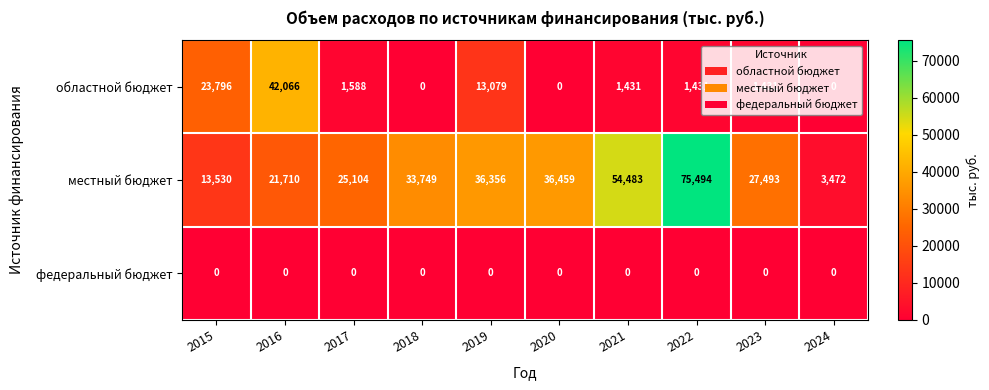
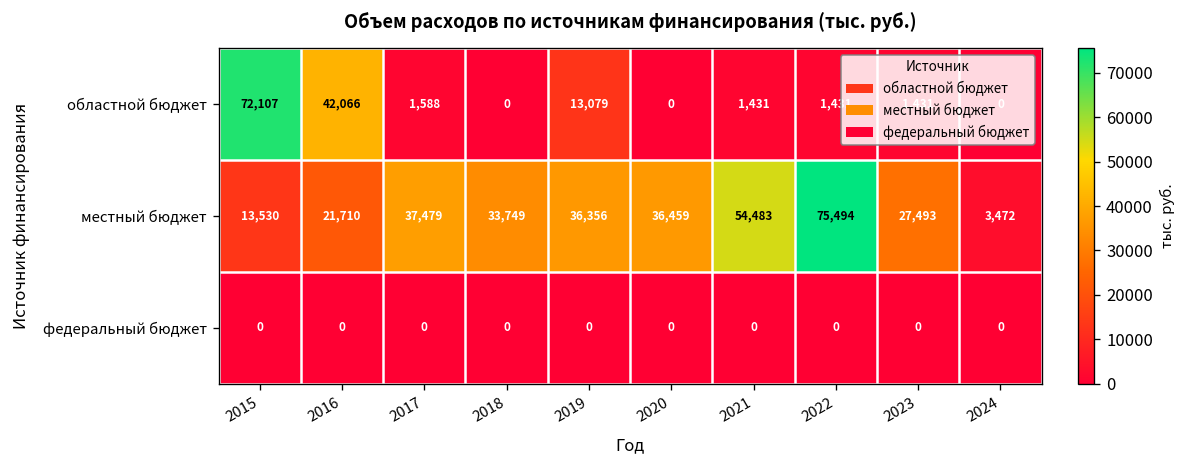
  {
    "областной бюджет": {
-     "2015": "23,796",
+     "2015": "72,107",
      "2016": "42,066",
      "2017": "1,588",
      "2018": "0",
      "2019": "13,079",
      "2020": "0",
      "2021": "1,431"
    },
    "местный бюджет": {
      "2015": "13,530",
      "2016": "21,710",
-     "2017": "25,104",
+     "2017": "37,479",
      "2018": "33,749",
      "2019": "36,356",
      "2020": "36,459",
      "2021": "54,483",
      "2022": "75,494",
      "2023": "27,493",
      "2024": "3,472"
    },
    "федеральный бюджет": {
      "2015": "0",
      "2016": "0",
      "2017": "0",
      "2018": "0",
      "2019": "0",
      "2020": "0",
      "2021": "0",
      "2022": "0",
      "2023": "0",
      "2024": "0"
    }
  }
